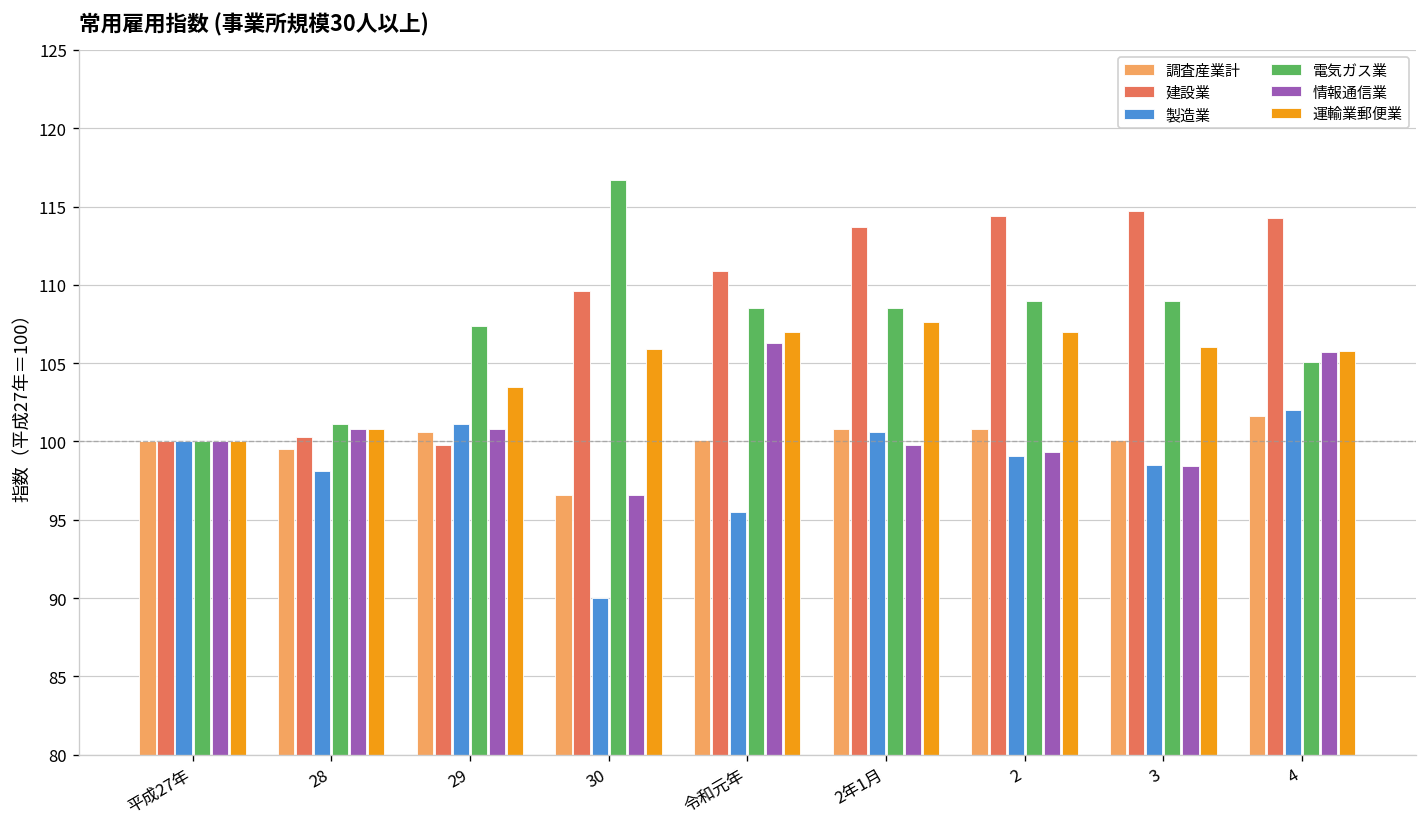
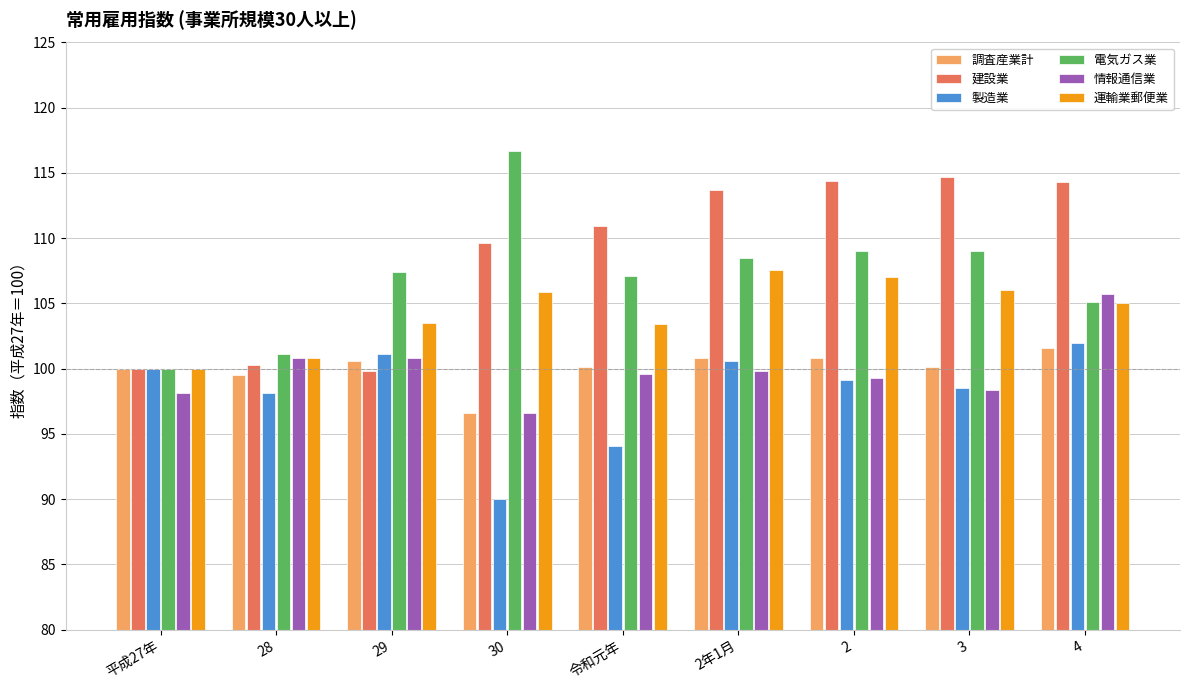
  {
    "製造業": {
      "平成27年": 100.0,
      "28": 98.1,
      "29": 101.1,
      "30": 90.0,
-     "令和元年": 95.5,
+     "令和元年": 94.1,
      "2年1月": 100.6,
      "2": 99.1,
      "3": 98.5,
      "4": 102.0
    },
    "電気ガス業": {
      "平成27年": 100.0,
      "28": 101.1,
      "29": 107.4,
      "30": 116.7,
-     "令和元年": 108.5,
+     "令和元年": 107.1,
      "2年1月": 108.5,
      "2": 109.0,
      "3": 109.0,
      "4": 105.1
    },
    "情報通信業": {
-     "平成27年": 100.0,
+     "平成27年": 98.1,
      "28": 100.8,
      "29": 100.8,
      "30": 96.6,
-     "令和元年": 106.3,
+     "令和元年": 99.6,
      "2年1月": 99.8,
      "2": 99.3,
      "3": 98.4,
      "4": 105.7
    },
    "運輸業郵便業": {
      "平成27年": 100.0,
      "28": 100.8,
      "29": 103.5,
      "30": 105.9,
-     "令和元年": 107.0,
+     "令和元年": 103.4,
      "2年1月": 107.6,
      "2": 107.0,
      "3": 106.0,
-     "4": 105.8
+     "4": 105.0
    }
  }
